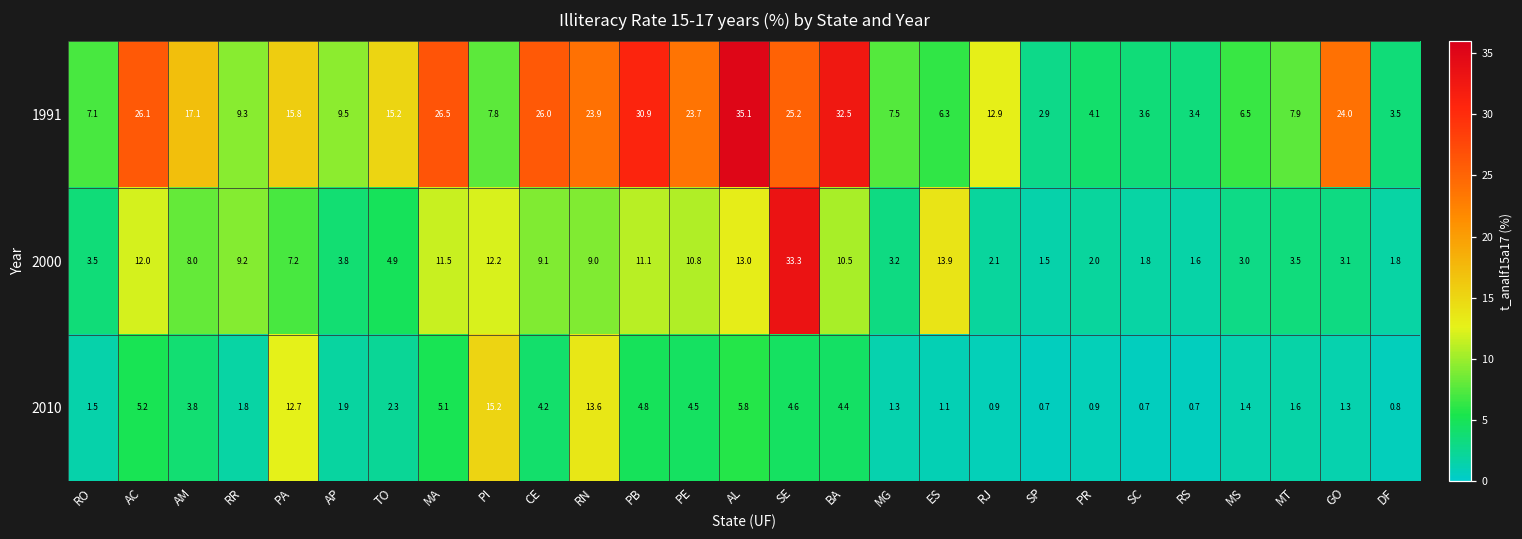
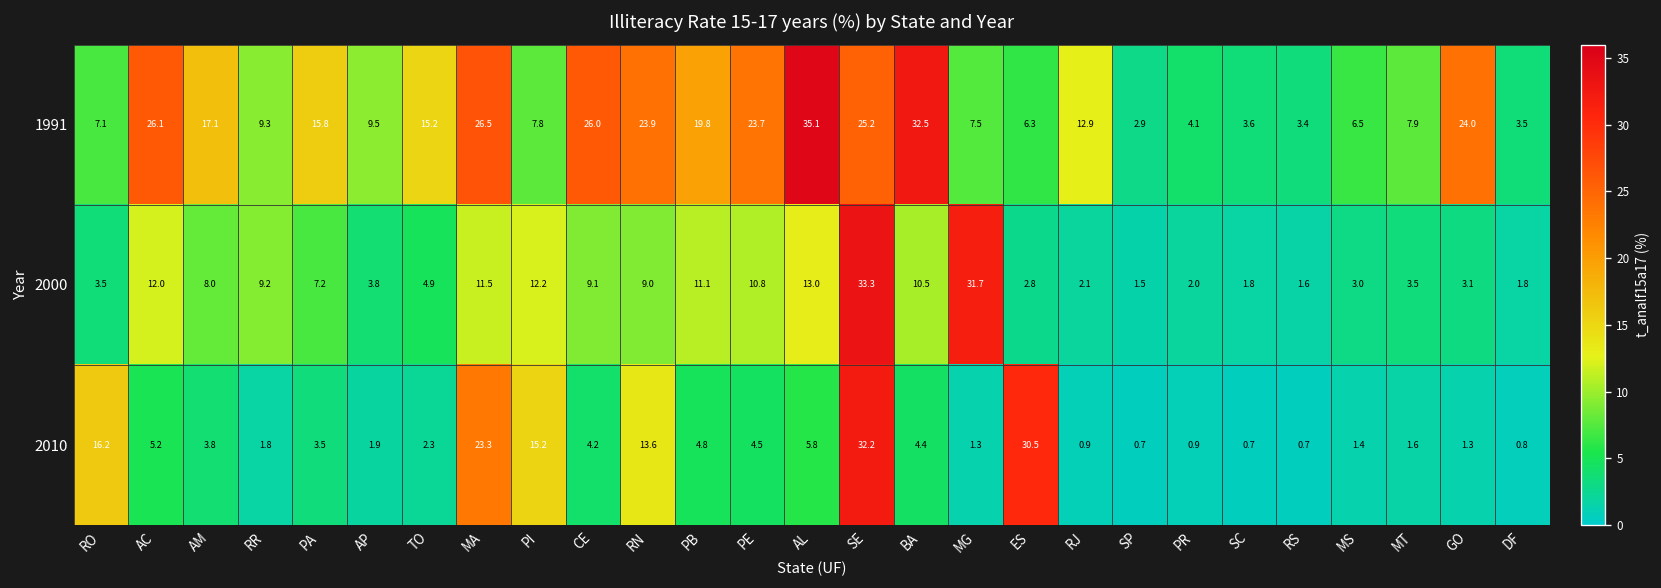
  {
    "1991": {
      "RO": 7.1,
      "AC": 26.1,
      "AM": 17.1,
      "RR": 9.3,
      "PA": 15.8,
      "AP": 9.5,
      "TO": 15.2,
      "MA": 26.5,
      "PI": 7.8,
      "CE": 26.0,
      "RN": 23.9,
-     "PB": 30.9,
+     "PB": 19.8,
      "PE": 23.7,
      "AL": 35.1,
      "SE": 25.2,
      "BA": 32.5,
      "MG": 7.5,
      "ES": 6.3,
      "RJ": 12.9,
      "SP": 2.9,
      "PR": 4.1,
      "SC": 3.6,
      "RS": 3.4,
      "MS": 6.5,
      "MT": 7.9,
      "GO": 24.0,
      "DF": 3.5
    },
    "2000": {
      "RO": 3.5,
      "AC": 12.0,
      "AM": 8.0,
      "RR": 9.2,
      "PA": 7.2,
      "AP": 3.8,
      "TO": 4.9,
      "MA": 11.5,
      "PI": 12.2,
      "CE": 9.1,
      "RN": 9.0,
      "PB": 11.1,
      "PE": 10.8,
      "AL": 13.0,
      "SE": 33.3,
      "BA": 10.5,
-     "MG": 3.2,
-     "ES": 13.9,
+     "MG": 31.7,
+     "ES": 2.8,
      "RJ": 2.1,
      "SP": 1.5,
      "PR": 2.0,
      "SC": 1.8,
      "RS": 1.6,
      "MS": 3.0,
      "MT": 3.5,
      "GO": 3.1,
      "DF": 1.8
    },
    "2010": {
-     "RO": 1.5,
+     "RO": 16.2,
      "AC": 5.2,
      "AM": 3.8,
      "RR": 1.8,
-     "PA": 12.7,
+     "PA": 3.5,
      "AP": 1.9,
      "TO": 2.3,
-     "MA": 5.1,
+     "MA": 23.3,
      "PI": 15.2,
      "CE": 4.2,
      "RN": 13.6,
      "PB": 4.8,
      "PE": 4.5,
      "AL": 5.8,
-     "SE": 4.6,
+     "SE": 32.2,
      "BA": 4.4,
      "MG": 1.3,
-     "ES": 1.1,
+     "ES": 30.5,
      "RJ": 0.9,
      "SP": 0.7,
      "PR": 0.9,
      "SC": 0.7,
      "RS": 0.7,
      "MS": 1.4,
      "MT": 1.6,
      "GO": 1.3,
      "DF": 0.8
    }
  }
